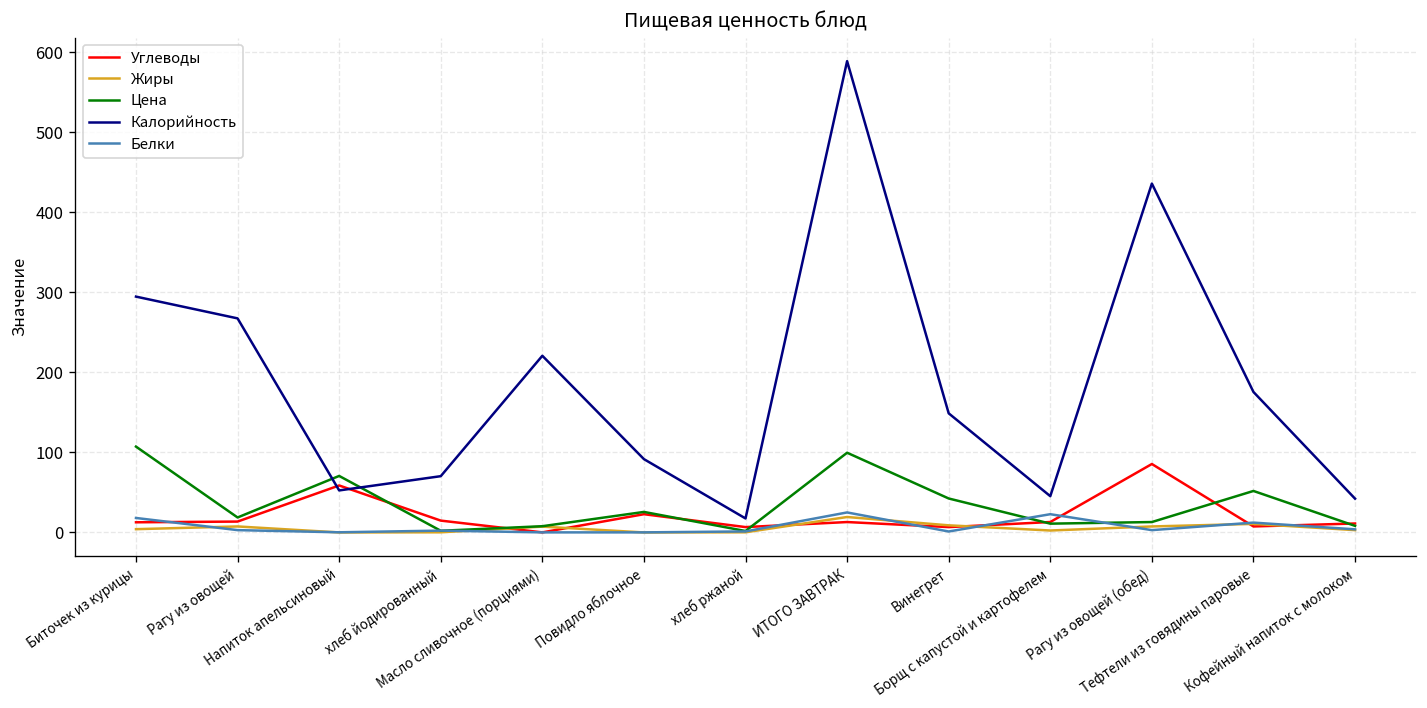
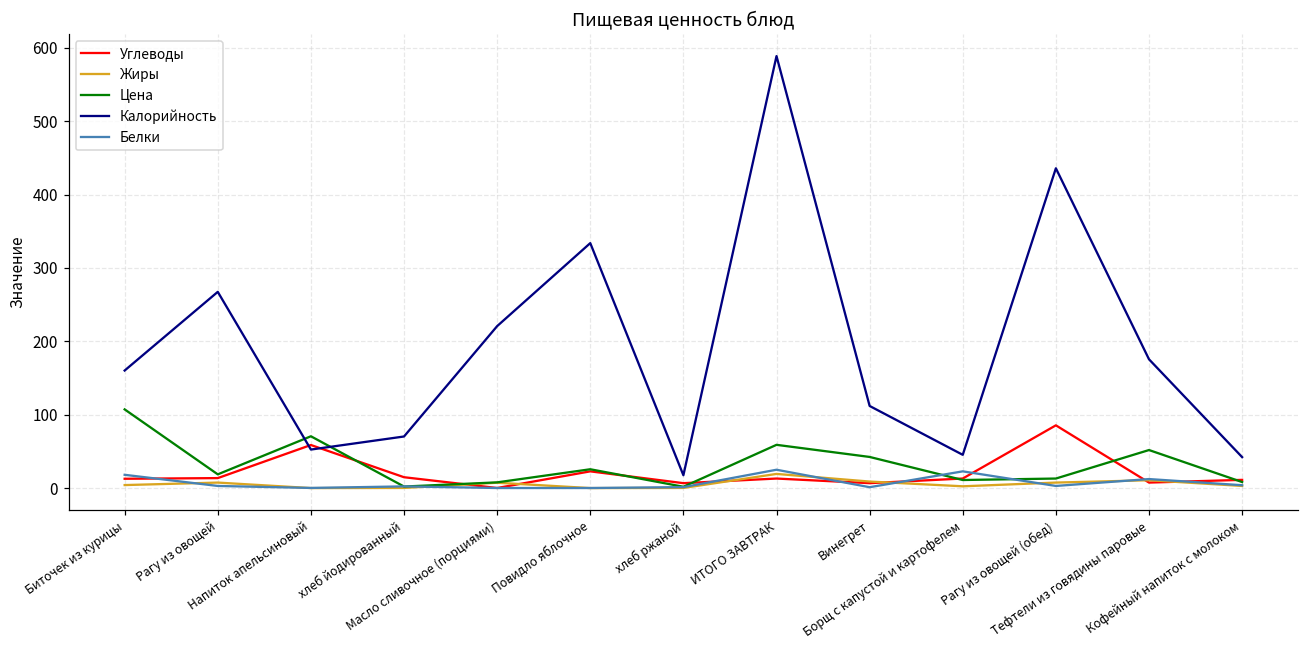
  {
    "Углеводы": {
      "Биточек из курицы": 10,
      "Рагу из овощей": 10,
      "Напиток апельсиновый": 60,
      "хлеб йодированный": 10,
      "хлеб ржаной": 10,
      "ИТОГО ЗАВТРАК": 10,
      "Рагу из овощей (обед)": 90
    },
    "Жиры": {
      "Биточек из курицы": 0,
      "Рагу из овощей": 10,
      "ИТОГО ЗАВТРАК": 20,
      "Борщ с капустой и картофелем": 0,
      "Рагу из овощей (обед)": 10
    },
    "Цена": {
      "Биточек из курицы": 110,
      "Рагу из овощей": 20,
      "Напиток апельсиновый": 70,
-     "ИТОГО ЗАВТРАК": 100,
+     "ИТОГО ЗАВТРАК": 60,
      "Винегрет": 40,
      "Рагу из овощей (обед)": 10,
      "Тефтели из говядины паровые": 50
    },
    "Калорийность": {
-     "Биточек из курицы": 290,
+     "Биточек из курицы": 160,
      "Рагу из овощей": 270,
      "Напиток апельсиновый": 50,
      "хлеб йодированный": 70,
      "Масло сливочное (порциями)": 220,
-     "Повидло яблочное": 90,
+     "Повидло яблочное": 330,
      "хлеб ржаной": 20,
      "ИТОГО ЗАВТРАК": 590,
-     "Винегрет": 150,
+     "Винегрет": 110,
      "Борщ с капустой и картофелем": 50,
      "Рагу из овощей (обед)": 440,
      "Тефтели из говядины паровые": 180,
      "Кофейный напиток с молоком": 40
    },
    "Белки": {
      "Биточек из курицы": 20,
      "Рагу из овощей": 0,
      "ИТОГО ЗАВТРАК": 30,
      "Винегрет": 0,
      "Борщ с капустой и картофелем": 20,
      "Рагу из овощей (обед)": 0
    }
  }
